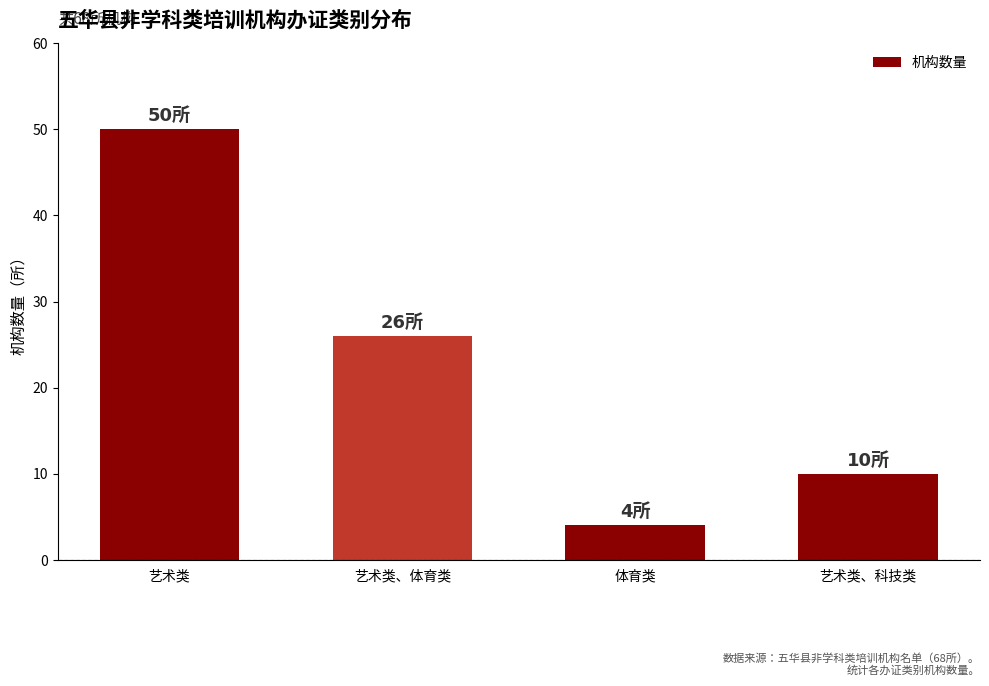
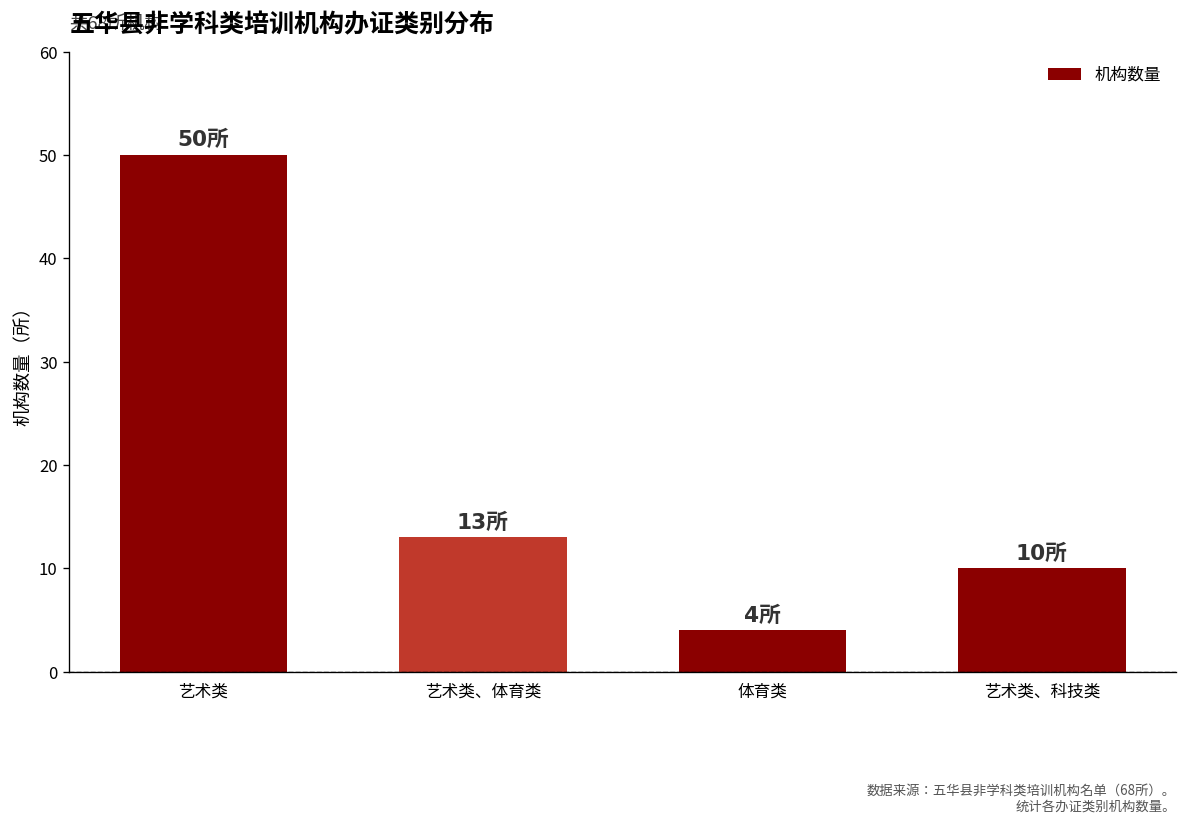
  {
    "艺术类": "50所",
-   "艺术类、体育类": "26所",
+   "艺术类、体育类": "13所",
    "体育类": "4所",
    "艺术类、科技类": "10所"
  }
